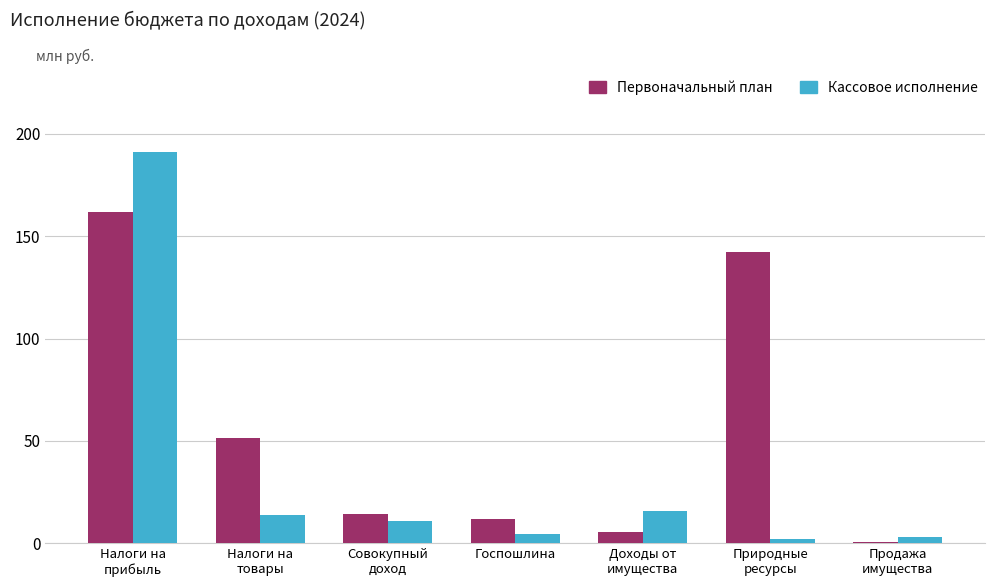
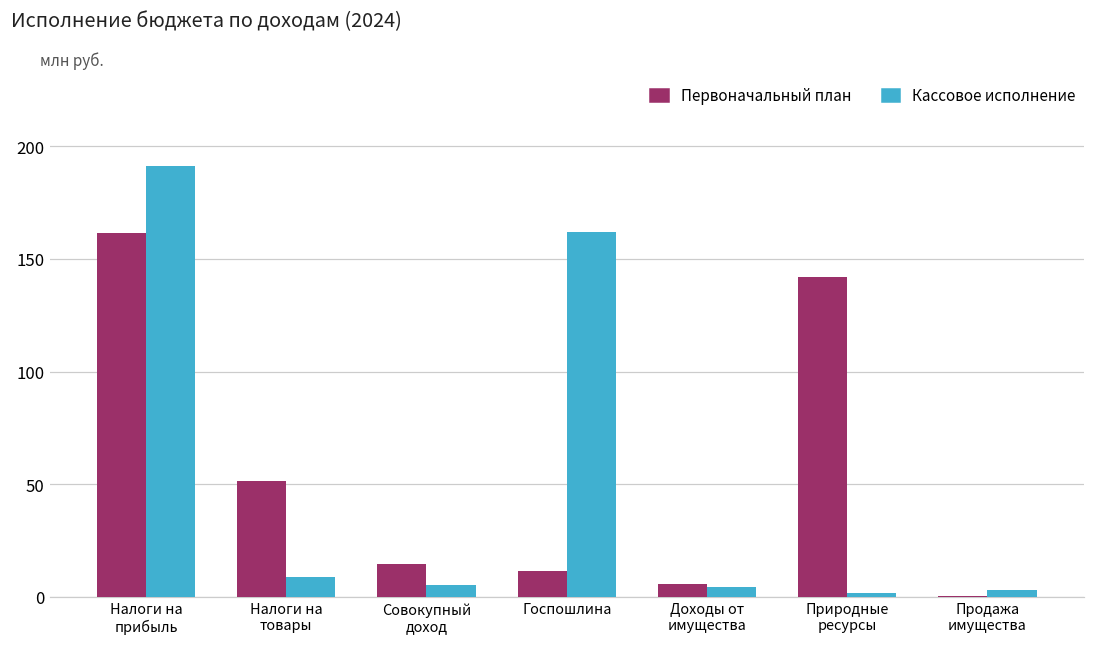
  {
    "Первоначальный план": {
      "Налоги на прибыль": 162,
      "Налоги на товары": 52,
      "Совокупный доход": 15,
      "Госпошлина": 12,
      "Доходы от имущества": 6,
      "Природные ресурсы": 142
    },
    "Кассовое исполнение": {
      "Налоги на прибыль": 191,
-     "Налоги на товары": 14,
-     "Совокупный доход": 11,
-     "Госпошлина": 5,
-     "Доходы от имущества": 16,
+     "Налоги на товары": 9,
+     "Совокупный доход": 5,
+     "Госпошлина": 162,
+     "Доходы от имущества": 4,
      "Природные ресурсы": 2,
      "Продажа имущества": 3
    }
  }
